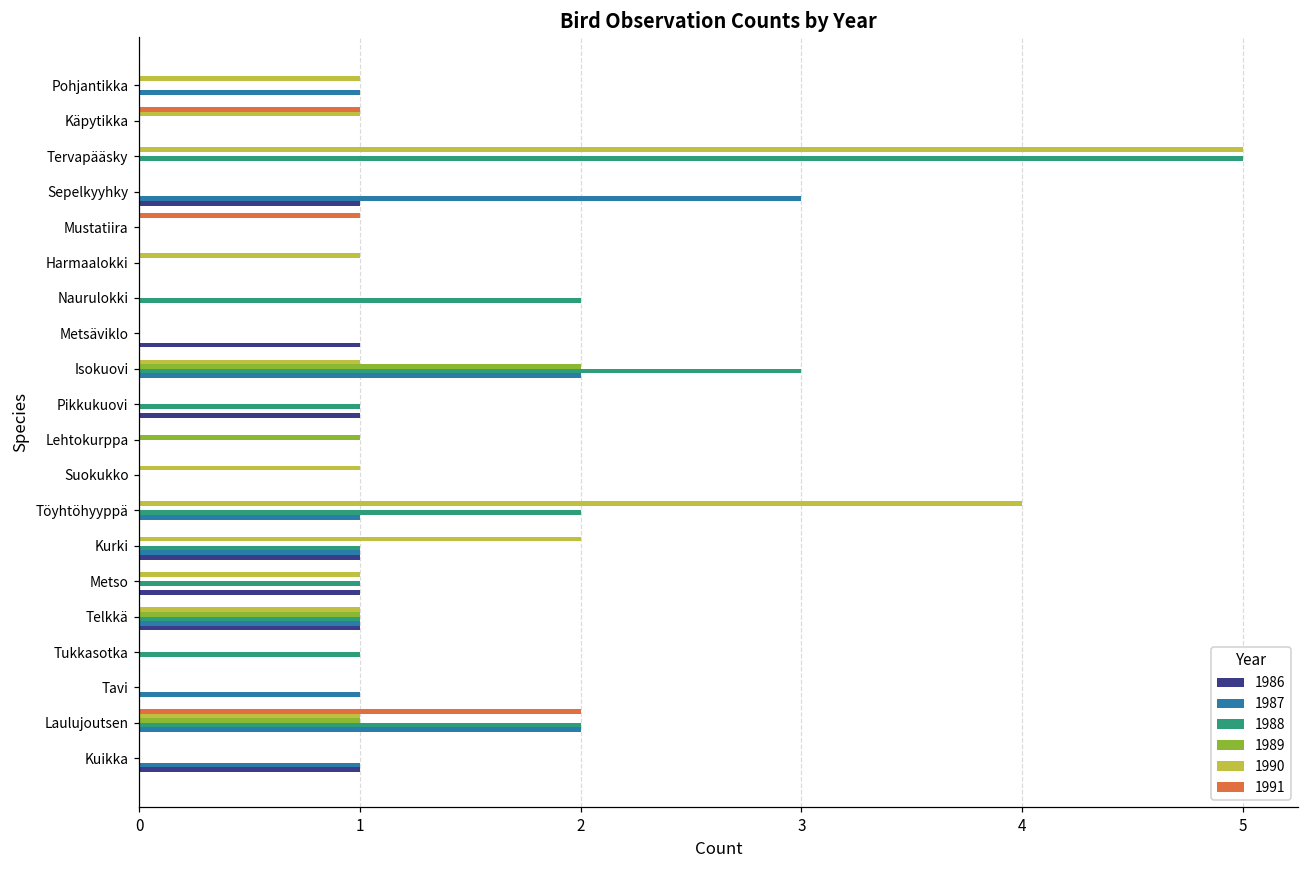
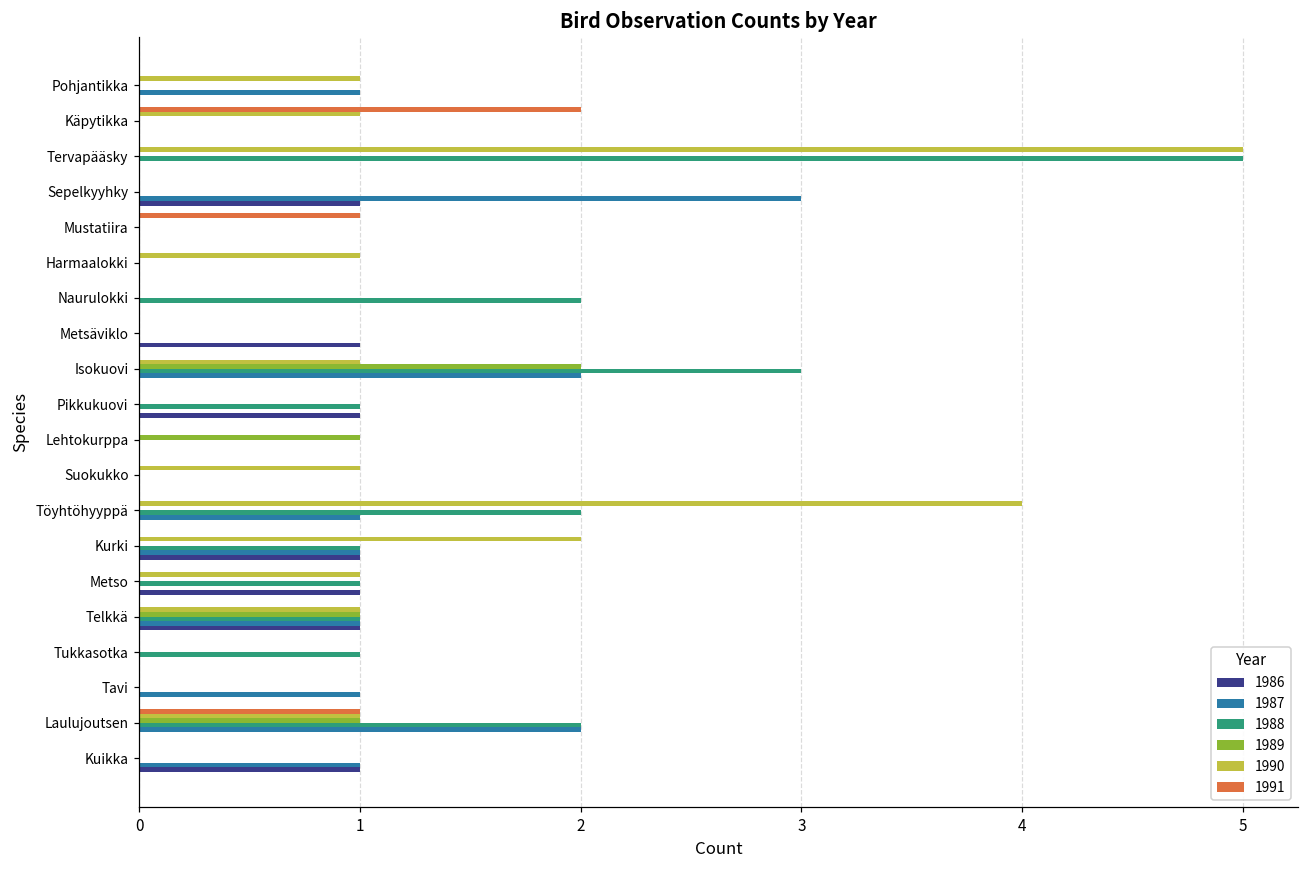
  {
    "1986": {
      "Pohjantikka": 0,
      "Käpytikka": 0,
      "Tervapääsky": 0,
      "Sepelkyyhky": 1,
      "Mustatiira": 0,
      "Harmaalokki": 0,
      "Naurulokki": 0,
      "Metsäviklo": 1,
      "Isokuovi": 0,
      "Pikkukuovi": 1,
      "Lehtokurppa": 0,
      "Suokukko": 0,
      "Töyhtöhyyppä": 0,
      "Kurki": 1,
      "Metso": 1,
      "Telkkä": 1,
      "Tukkasotka": 0,
      "Tavi": 0,
      "Laulujoutsen": 0,
      "Kuikka": 1
    },
    "1991": {
      "Pohjantikka": 0,
-     "Käpytikka": 1,
+     "Käpytikka": 2,
      "Tervapääsky": 0,
      "Sepelkyyhky": 0,
      "Mustatiira": 1,
      "Harmaalokki": 0,
      "Naurulokki": 0,
      "Metsäviklo": 0,
      "Isokuovi": 0,
      "Pikkukuovi": 0,
      "Lehtokurppa": 0,
      "Suokukko": 0,
      "Töyhtöhyyppä": 0,
      "Kurki": 0,
      "Metso": 0,
      "Telkkä": 0,
      "Tukkasotka": 0,
      "Tavi": 0,
-     "Laulujoutsen": 2,
+     "Laulujoutsen": 1,
      "Kuikka": 0
    }
  }
